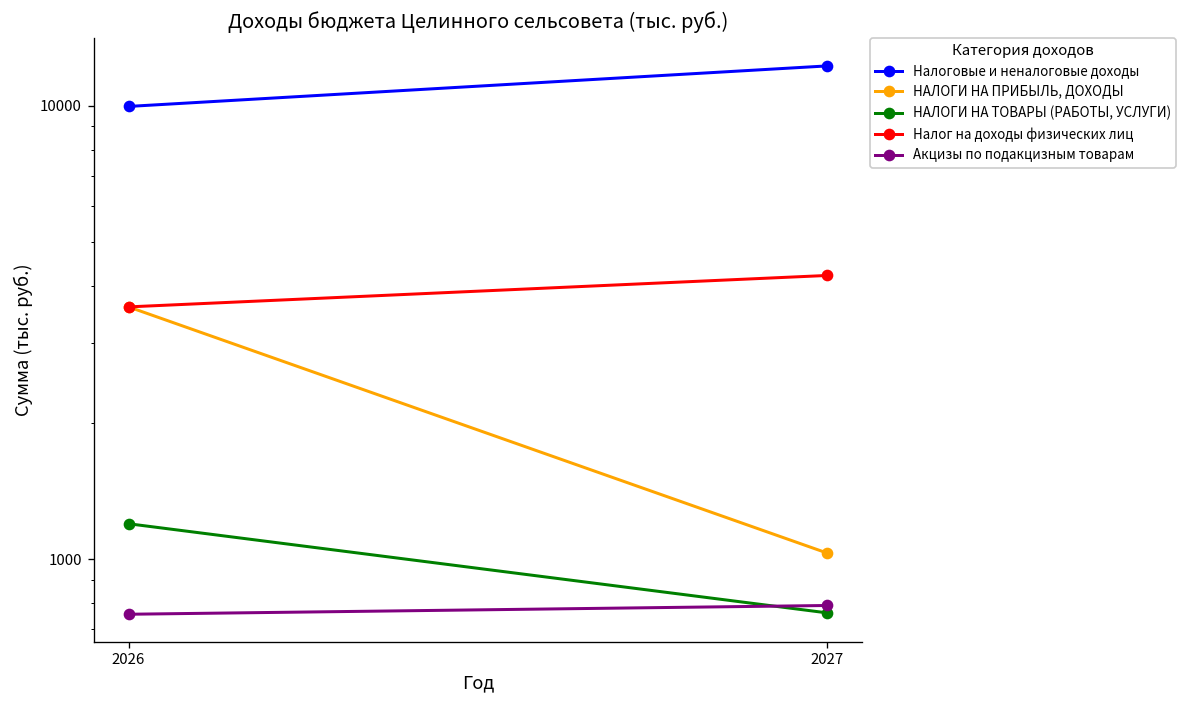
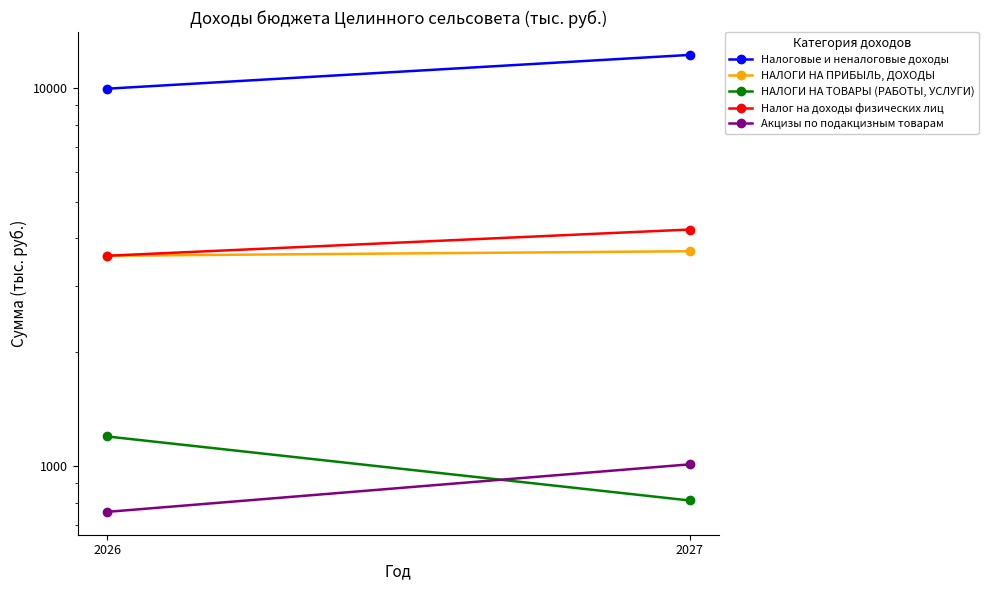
  {
    "Налоговые и неналоговые доходы": {
      "2026": 10000,
      "2027": 12200
    },
    "НАЛОГИ НА ПРИБЫЛЬ, ДОХОДЫ": {
-     "2027": 1030
+     "2027": 3700
    },
    "НАЛОГИ НА ТОВАРЫ (РАБОТЫ, УСЛУГИ)": {
      "2026": 1200,
-     "2027": 760
+     "2027": 810
    },
    "Налог на доходы физических лиц": {
      "2027": 4200
    },
    "Акцизы по подакцизным товарам": {
      "2026": 760,
-     "2027": 790
+     "2027": 1010
    }
  }
